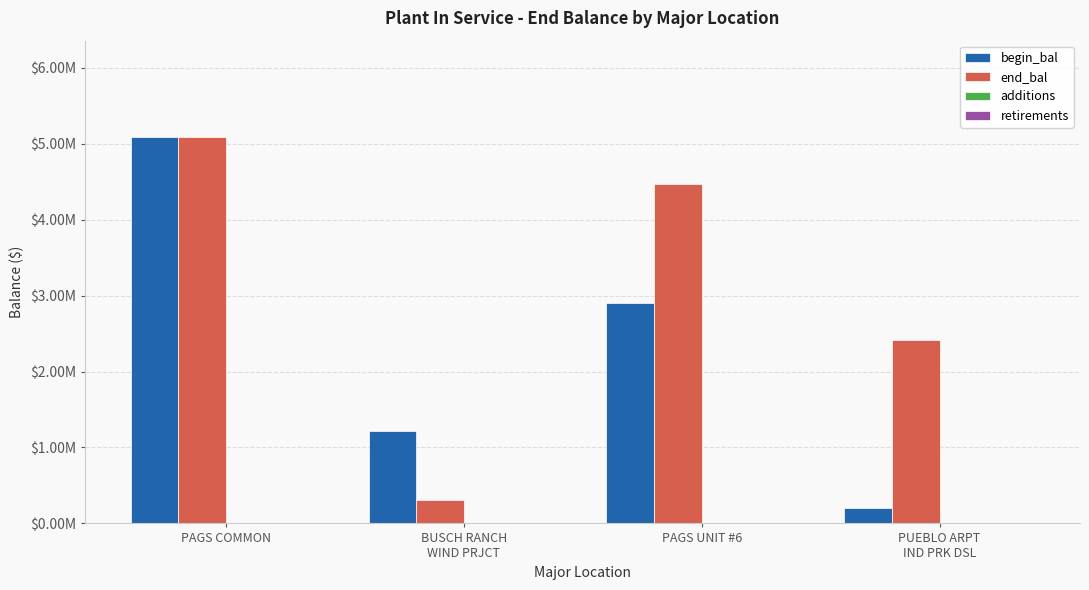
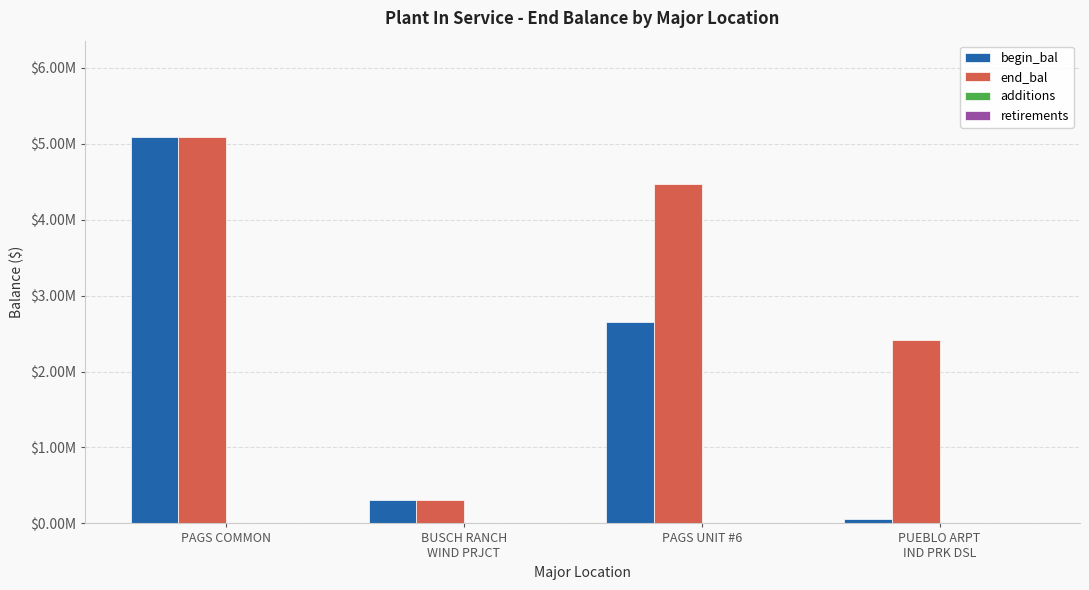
  {
    "begin_bal": {
      "PAGS COMMON": "$5100000",
-     "BUSCH RANCH WIND PRJCT": "$1200000",
-     "PAGS UNIT #6": "$2900000",
-     "PUEBLO ARPT IND PRK DSL": "$200000"
+     "BUSCH RANCH WIND PRJCT": "$300000",
+     "PAGS UNIT #6": "$2700000",
+     "PUEBLO ARPT IND PRK DSL": "$100000"
    },
    "end_bal": {
      "PAGS COMMON": "$5100000",
      "BUSCH RANCH WIND PRJCT": "$300000",
      "PAGS UNIT #6": "$4500000",
      "PUEBLO ARPT IND PRK DSL": "$2400000"
    },
    "additions": {
      "PAGS COMMON": "$0",
      "BUSCH RANCH WIND PRJCT": "$0",
      "PAGS UNIT #6": "$0",
      "PUEBLO ARPT IND PRK DSL": "$0"
    },
    "retirements": {
      "PAGS COMMON": "$0",
      "BUSCH RANCH WIND PRJCT": "$0",
      "PAGS UNIT #6": "$0",
      "PUEBLO ARPT IND PRK DSL": "$0"
    }
  }
